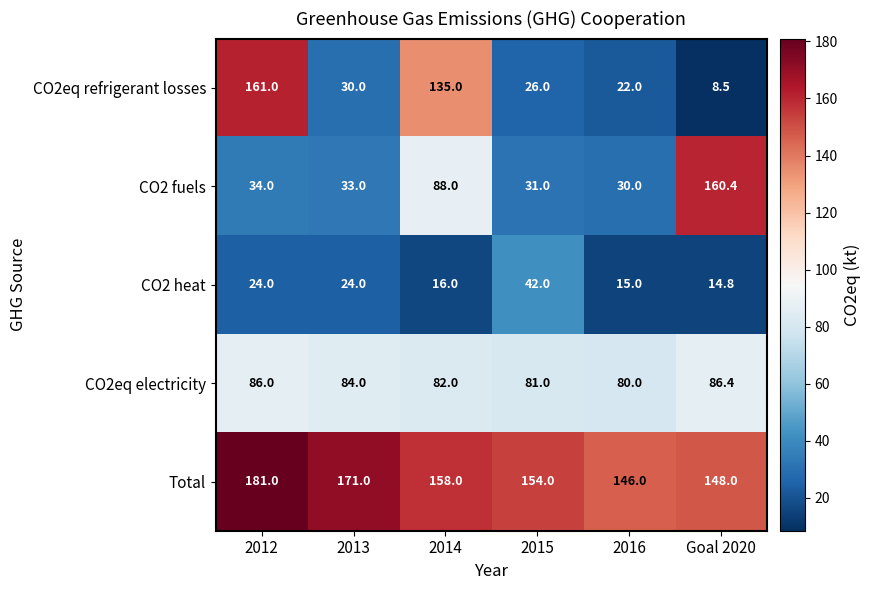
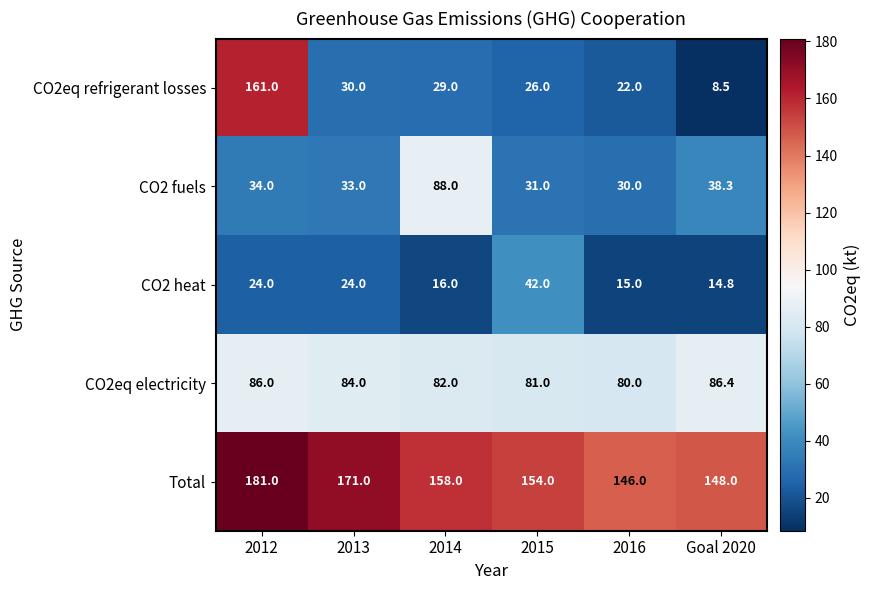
  {
    "CO2eq refrigerant losses": {
      "2012": 161.0,
      "2013": 30.0,
-     "2014": 135.0,
+     "2014": 29.0,
      "2015": 26.0,
      "2016": 22.0,
      "Goal 2020": 8.5
    },
    "CO2 fuels": {
      "2012": 34.0,
      "2013": 33.0,
      "2014": 88.0,
      "2015": 31.0,
      "2016": 30.0,
-     "Goal 2020": 160.4
+     "Goal 2020": 38.3
    },
    "CO2 heat": {
      "2012": 24.0,
      "2013": 24.0,
      "2014": 16.0,
      "2015": 42.0,
      "2016": 15.0,
      "Goal 2020": 14.8
    },
    "CO2eq electricity": {
      "2012": 86.0,
      "2013": 84.0,
      "2014": 82.0,
      "2015": 81.0,
      "2016": 80.0,
      "Goal 2020": 86.4
    },
    "Total": {
      "2012": 181.0,
      "2013": 171.0,
      "2014": 158.0,
      "2015": 154.0,
      "2016": 146.0,
      "Goal 2020": 148.0
    }
  }
